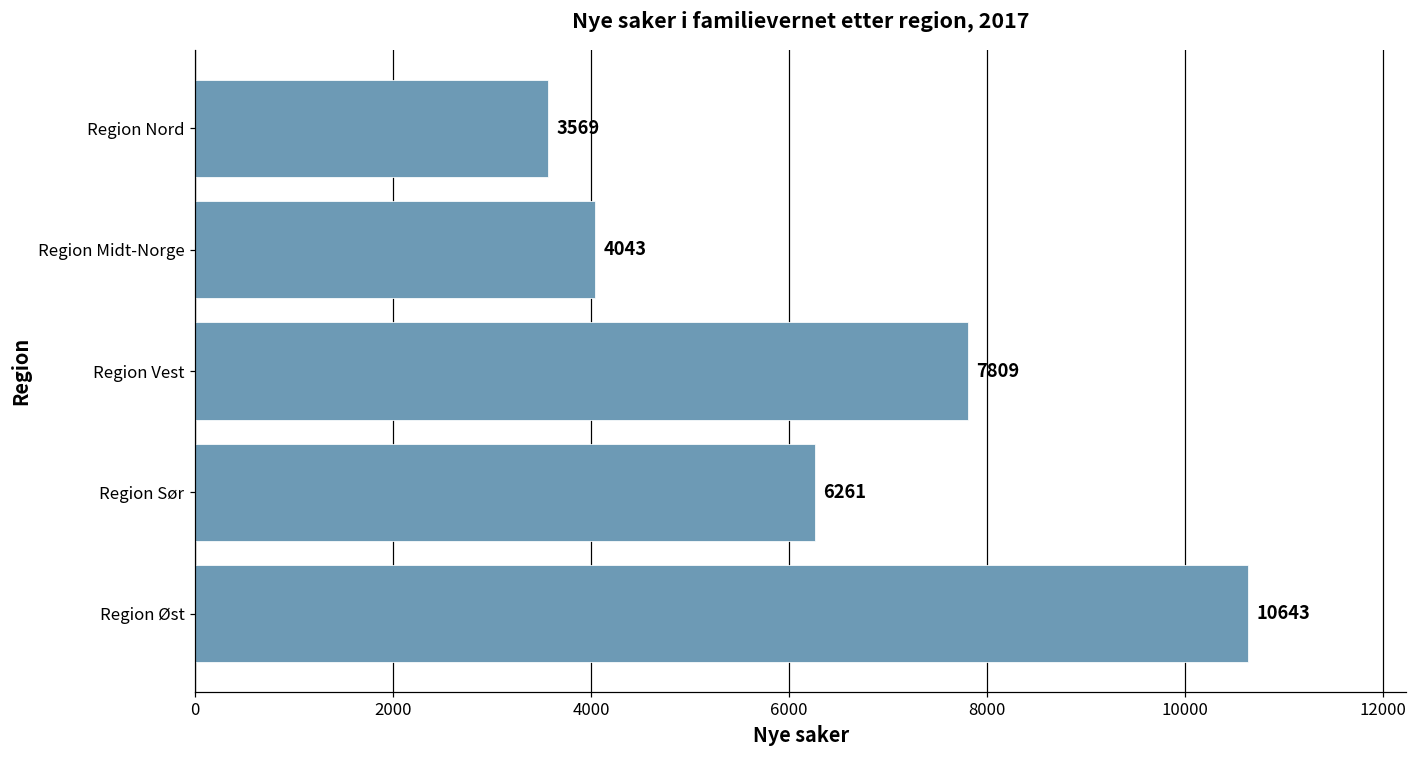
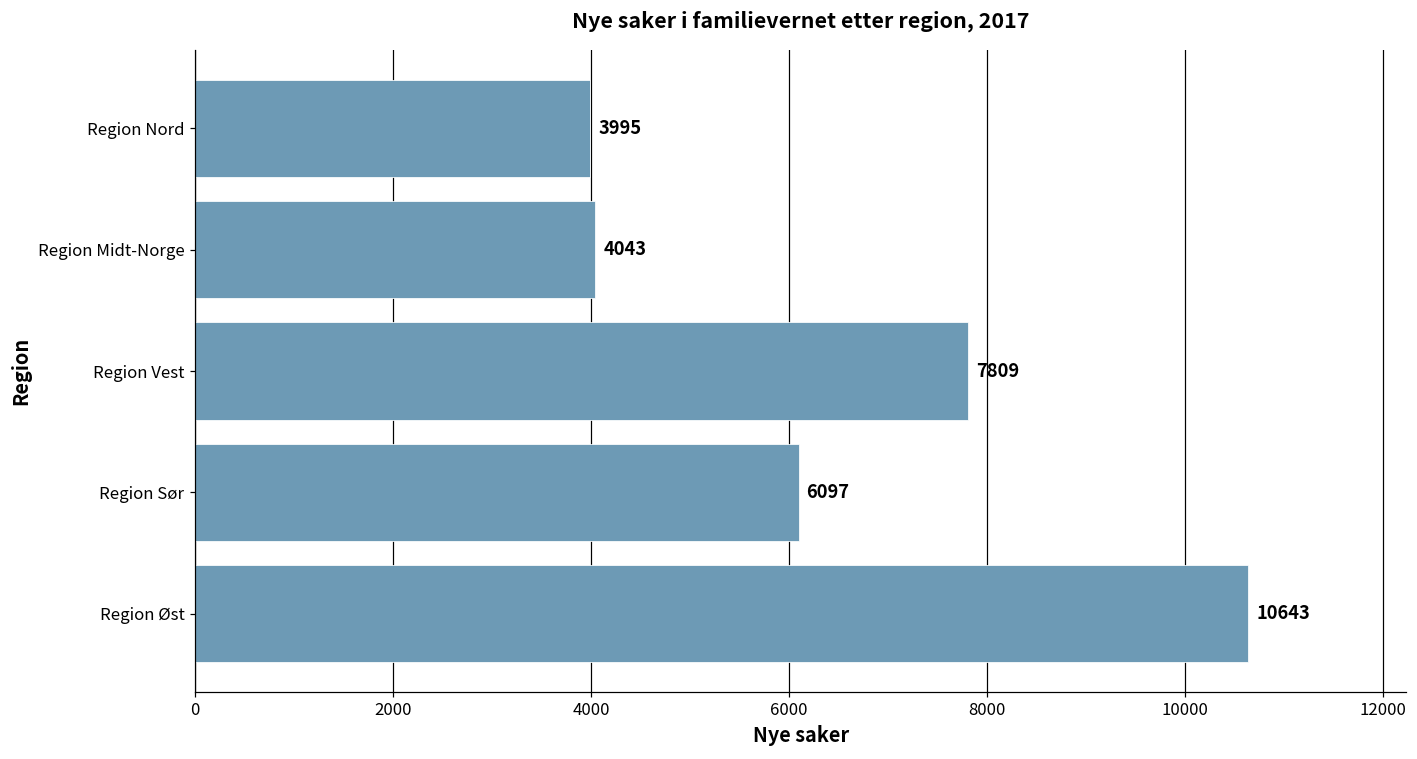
  {
-   "Region Nord": 3569,
+   "Region Nord": 3995,
    "Region Midt-Norge": 4043,
    "Region Vest": 7809,
-   "Region Sør": 6261,
+   "Region Sør": 6097,
    "Region Øst": 10643
  }
